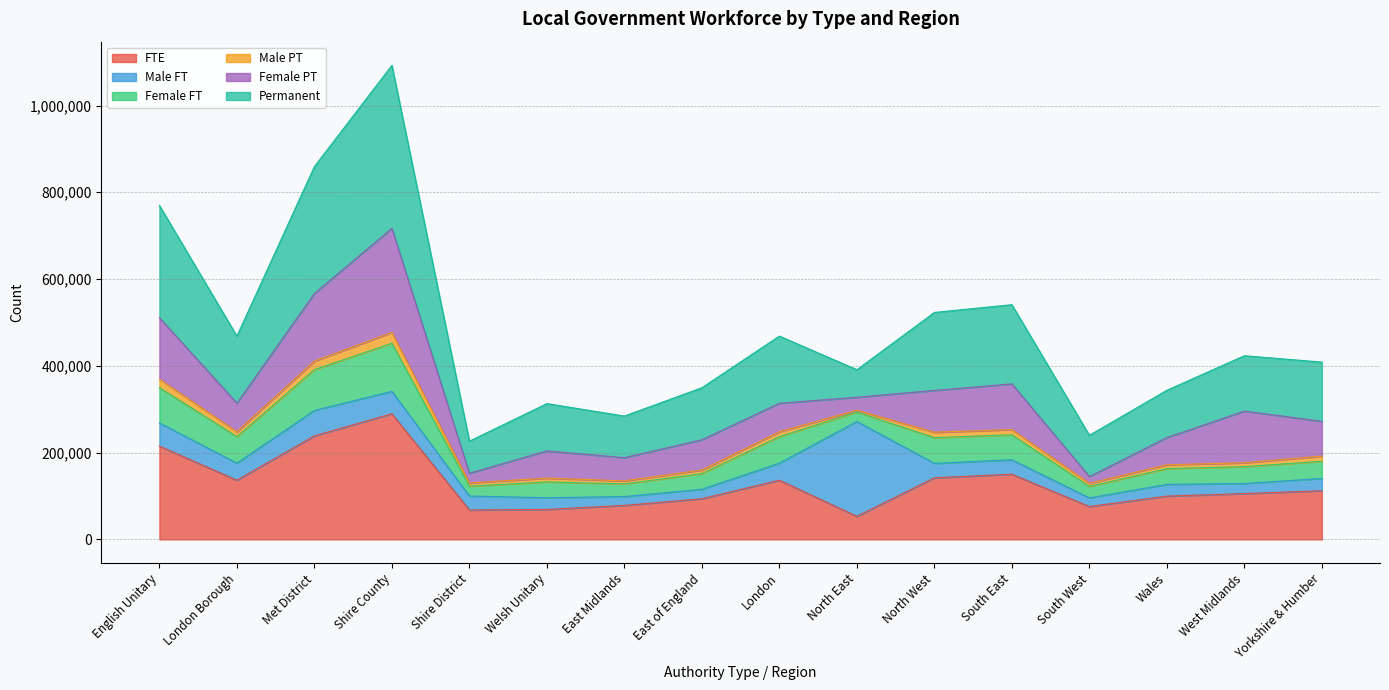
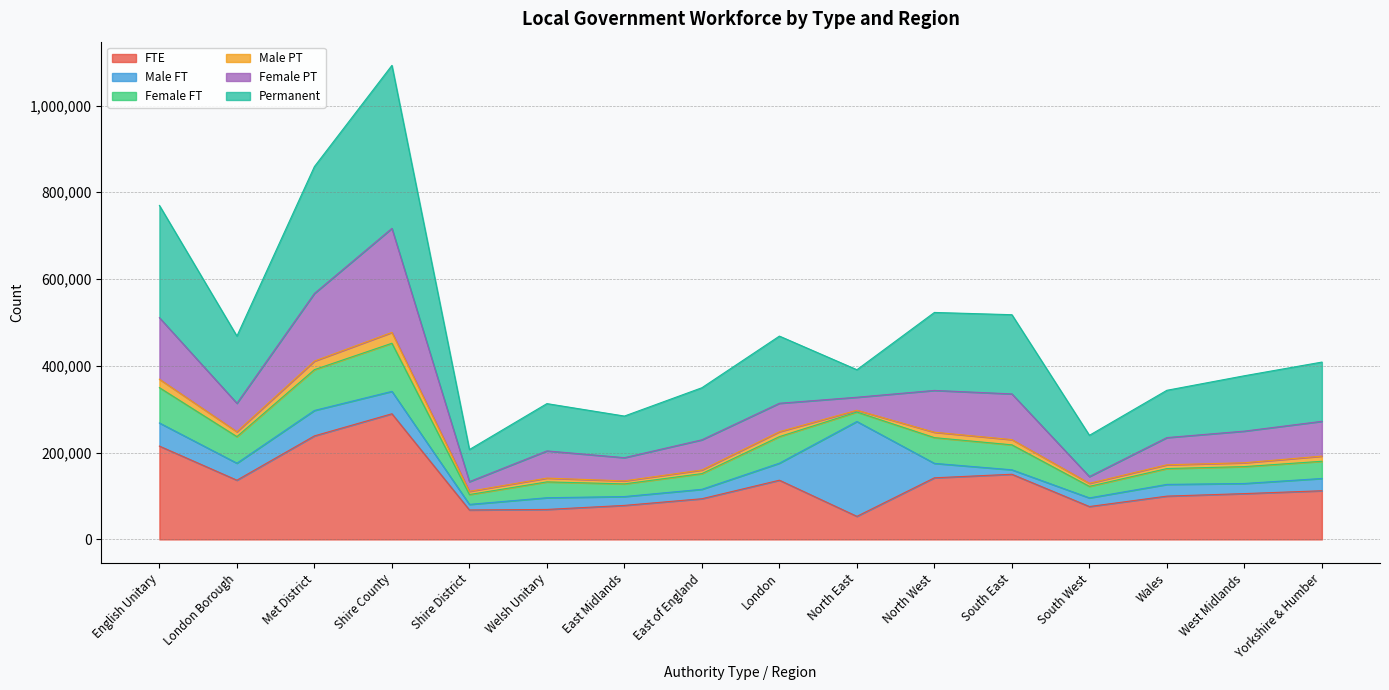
  {
    "FTE": {
      "English Unitary": "220,000",
      "London Borough": "140,000",
      "Met District": "240,000",
      "Shire County": "290,000",
      "Shire District": "70,000",
      "Welsh Unitary": "70,000",
      "East Midlands": "80,000",
      "East of England": "90,000",
      "London": "140,000",
      "North East": "50,000",
      "North West": "140,000",
      "South East": "150,000",
      "South West": "80,000",
      "Wales": "100,000",
      "West Midlands": "110,000",
      "Yorkshire & Humber": "110,000"
    },
    "Male FT": {
      "English Unitary": "50,000",
      "London Borough": "40,000",
      "Met District": "60,000",
      "Shire County": "50,000",
-     "Shire District": "30,000",
+     "Shire District": "10,000",
      "Welsh Unitary": "30,000",
      "East Midlands": "20,000",
      "East of England": "20,000",
      "London": "40,000",
      "North East": "220,000",
      "North West": "30,000",
-     "South East": "30,000",
+     "South East": "10,000",
      "South West": "20,000",
      "Wales": "30,000",
      "West Midlands": "20,000",
      "Yorkshire & Humber": "30,000"
    },
    "Male PT": {
      "English Unitary": "20,000",
      "London Borough": "10,000",
      "Met District": "20,000",
      "Shire County": "30,000",
      "Shire District": "10,000",
      "Welsh Unitary": "10,000",
      "East Midlands": "10,000",
      "East of England": "10,000",
      "London": "10,000",
      "North West": "10,000",
      "South East": "10,000",
      "South West": "10,000",
      "Wales": "10,000",
      "West Midlands": "10,000",
      "Yorkshire & Humber": "10,000"
    },
    "Female PT": {
      "English Unitary": "140,000",
      "London Borough": "70,000",
      "Met District": "160,000",
      "Shire County": "240,000",
      "Shire District": "20,000",
      "Welsh Unitary": "60,000",
      "East Midlands": "50,000",
      "East of England": "70,000",
      "London": "70,000",
      "North East": "30,000",
      "North West": "100,000",
      "South East": "110,000",
      "South West": "20,000",
      "Wales": "60,000",
-     "West Midlands": "120,000",
+     "West Midlands": "70,000",
      "Yorkshire & Humber": "80,000"
    }
  }
